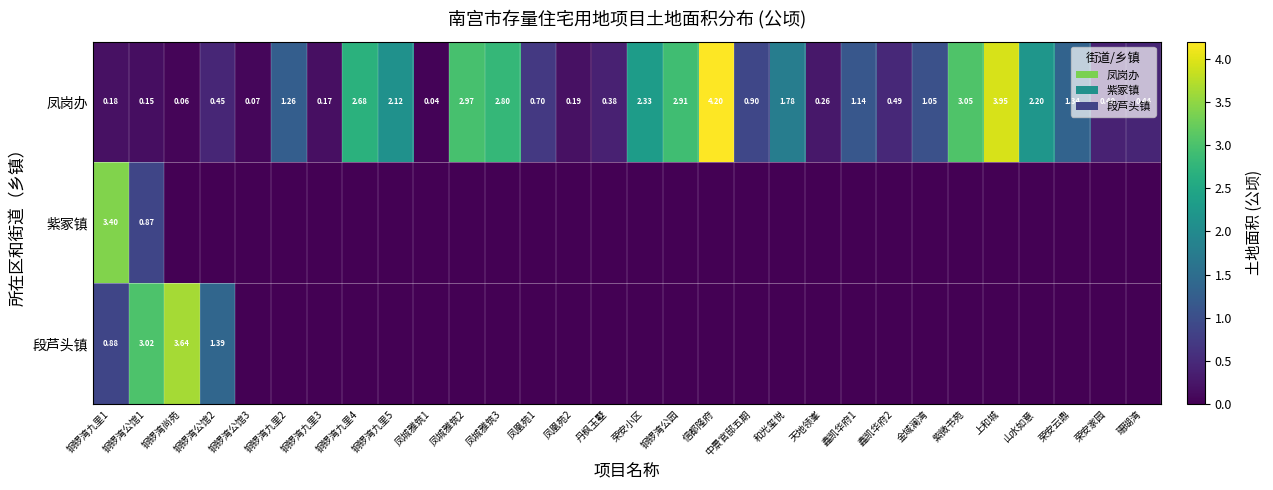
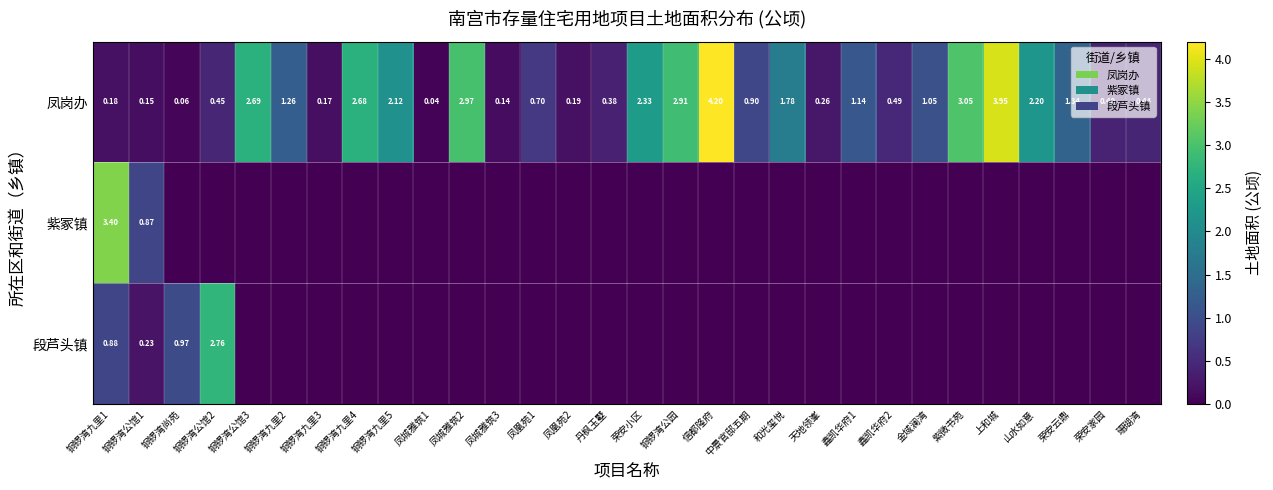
  {
    "凤岗办": {
      "铜锣湾九里1": 0.18,
      "铜锣湾公馆1": 0.15,
      "铜锣湾尚苑": 0.06,
      "铜锣湾公馆2": 0.45,
-     "铜锣湾公馆3": 0.07,
+     "铜锣湾公馆3": 2.69,
      "铜锣湾九里2": 1.26,
      "铜锣湾九里3": 0.17,
      "铜锣湾九里4": 2.68,
      "铜锣湾九里5": 2.12,
      "凤城雅筑1": 0.04,
      "凤城雅筑2": 2.97,
-     "凤城雅筑3": 2.80,
+     "凤城雅筑3": 0.14,
      "凤凰苑1": 0.70,
      "凤凰苑2": 0.19,
      "丹枫玉墅": 0.38,
      "荣安小区": 2.33,
      "铜锣湾公园": 2.91,
      "信都隆府": 4.20,
      "中景官邸五期": 0.90,
      "和光玺悦": 1.78,
      "天地领峯": 0.26,
      "鑫凯华府1": 1.14,
      "鑫凯华府2": 0.49,
      "金域澜湾": 1.05,
      "紫微书苑": 3.05,
      "上和城": 3.95,
      "山水如意": 2.20
    },
    "紫冢镇": {
      "铜锣湾九里1": 3.40,
      "铜锣湾公馆1": 0.87
    },
    "段芦头镇": {
      "铜锣湾九里1": 0.88,
-     "铜锣湾公馆1": 3.02,
-     "铜锣湾尚苑": 3.64,
-     "铜锣湾公馆2": 1.39
+     "铜锣湾公馆1": 0.23,
+     "铜锣湾尚苑": 0.97,
+     "铜锣湾公馆2": 2.76
    }
  }
